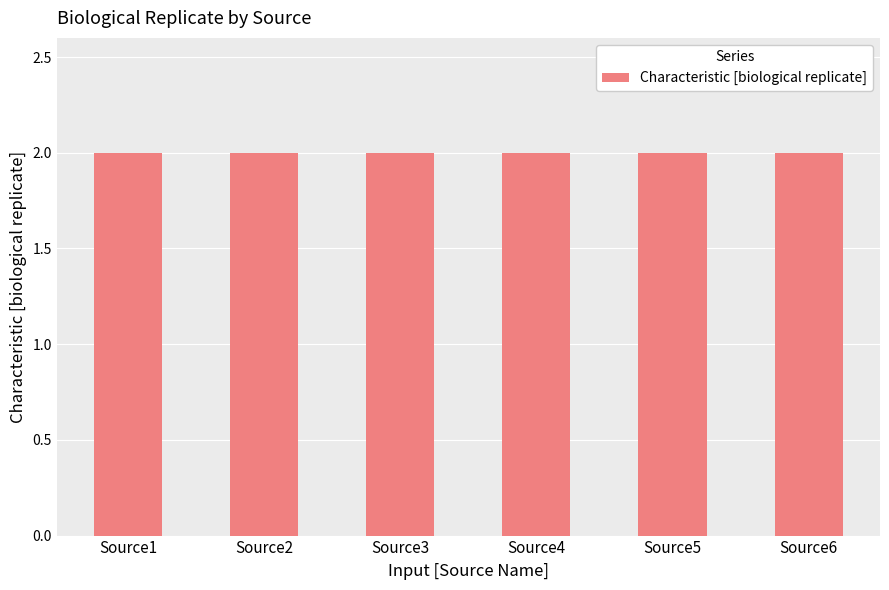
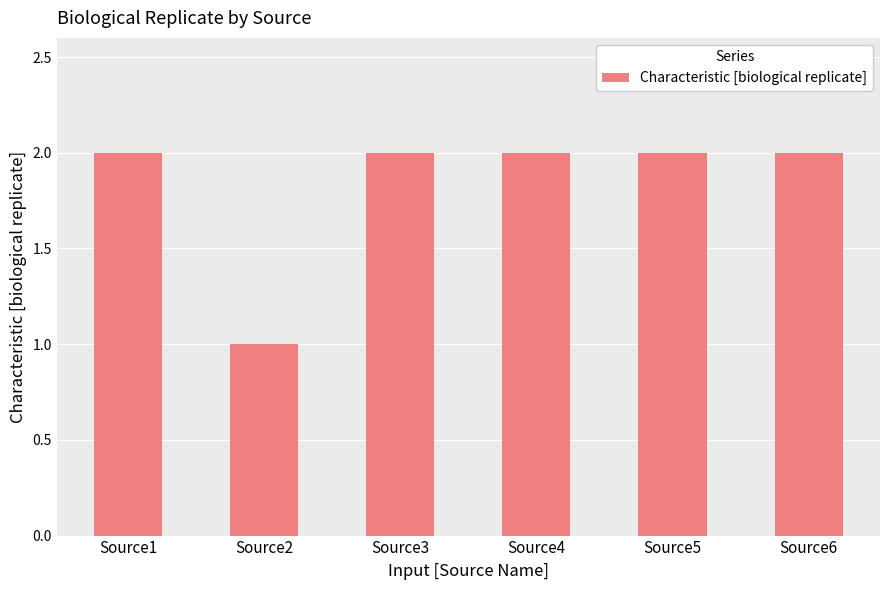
  {
    "Source1": 2,
-   "Source2": 2,
+   "Source2": 1,
    "Source3": 2,
    "Source4": 2,
    "Source5": 2,
    "Source6": 2
  }
